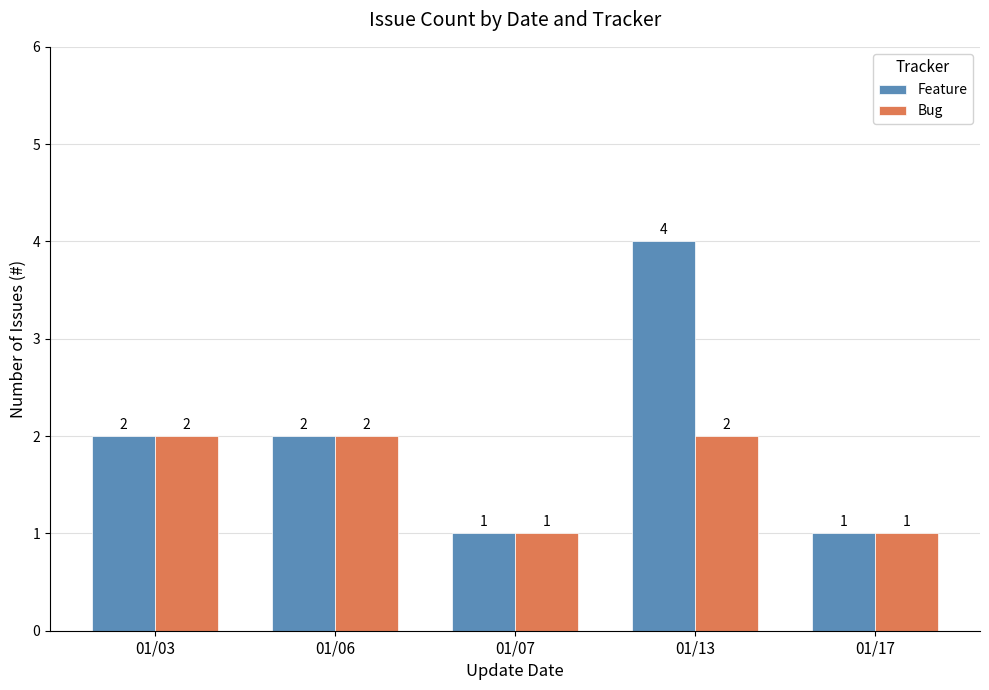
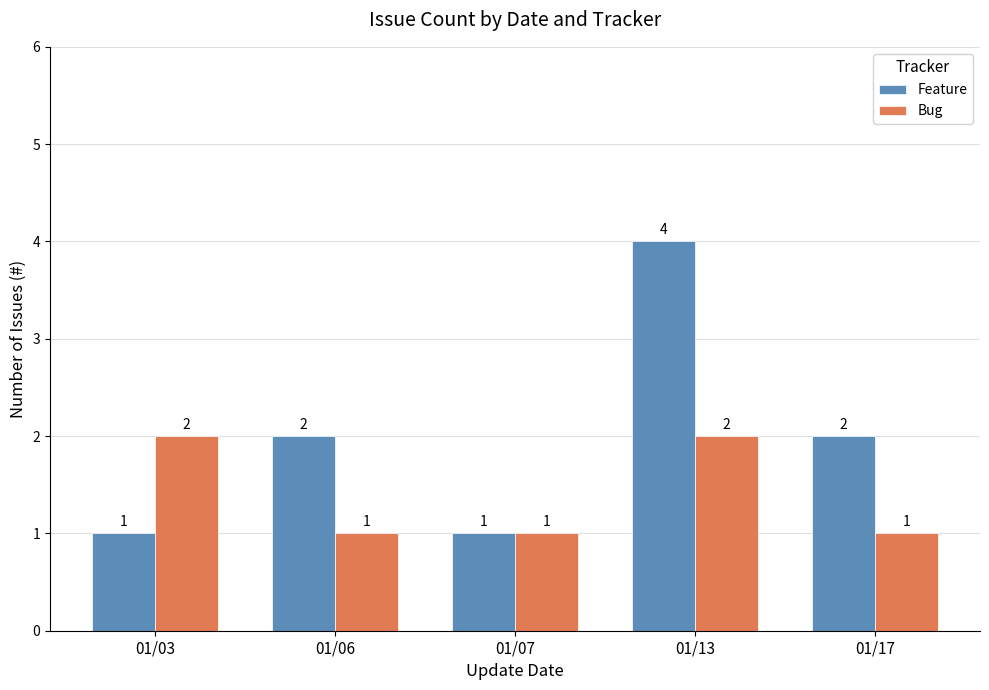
  {
    "Feature": {
-     "01/03": 2,
+     "01/03": 1,
      "01/06": 2,
      "01/07": 1,
      "01/13": 4,
-     "01/17": 1
+     "01/17": 2
    },
    "Bug": {
      "01/03": 2,
-     "01/06": 2,
+     "01/06": 1,
      "01/07": 1,
      "01/13": 2,
      "01/17": 1
    }
  }
